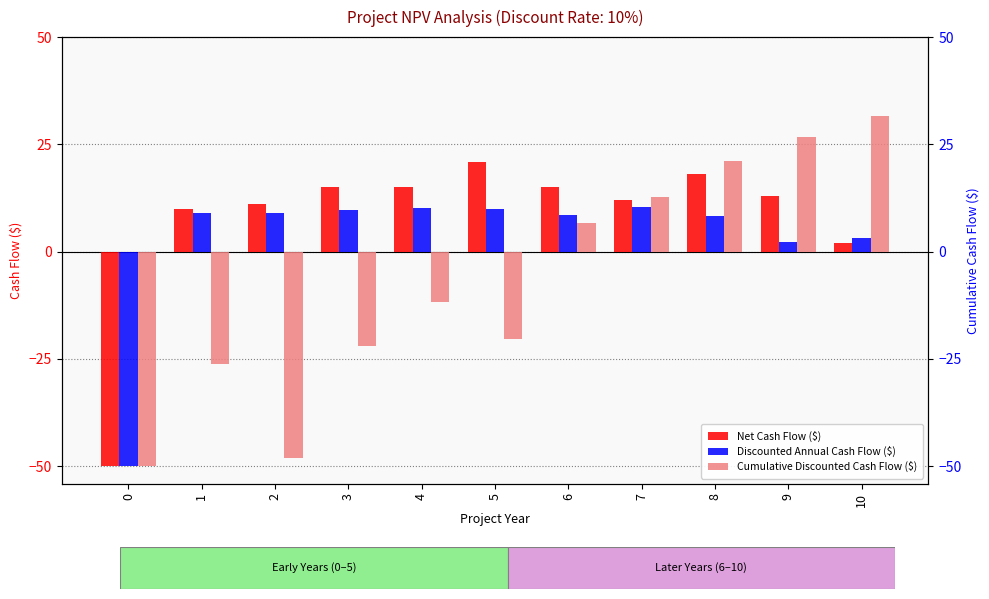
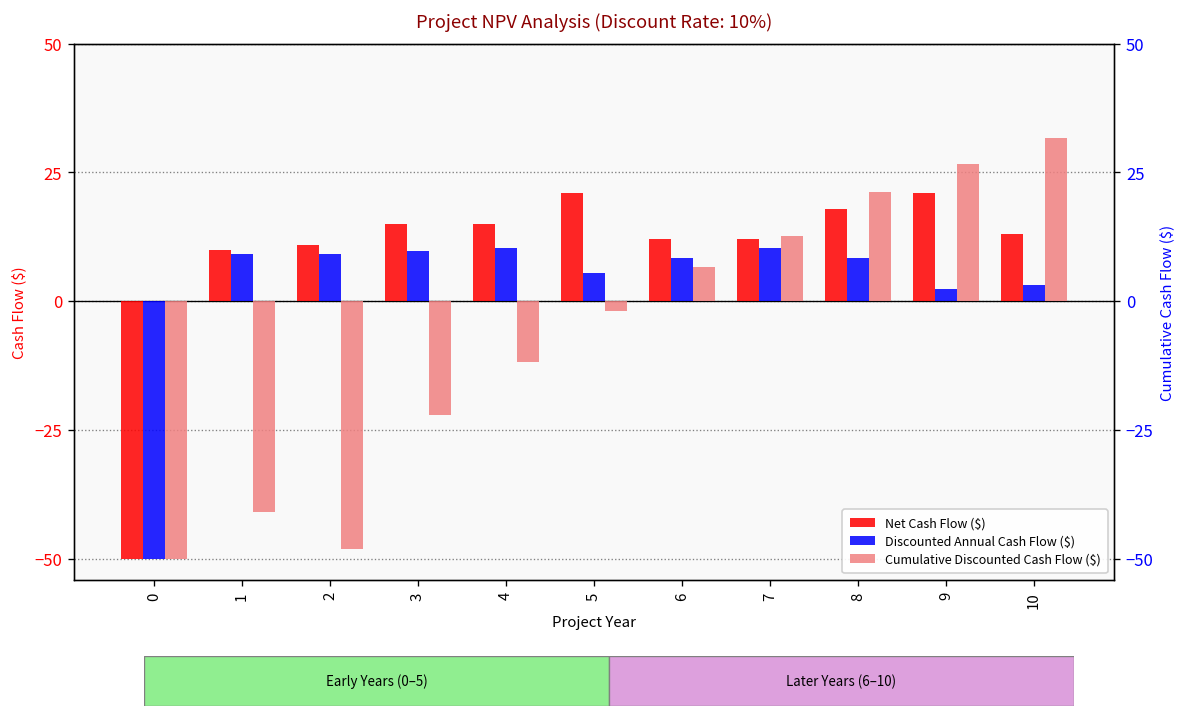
  {
    "Net Cash Flow ($)": {
      "0": -50,
      "1": 10,
      "2": 11,
      "3": 15,
      "4": 15,
      "5": 21,
-     "6": 15,
+     "6": 12,
      "7": 12,
      "8": 18,
-     "9": 13,
-     "10": 2
+     "9": 21,
+     "10": 13
    },
    "Discounted Annual Cash Flow ($)": {
      "0": -50,
      "1": 9,
      "2": 9,
      "3": 10,
      "4": 10,
-     "5": 10,
+     "5": 5,
      "6": 8,
      "7": 10,
      "8": 8,
      "9": 2,
      "10": 3
    },
    "Cumulative Discounted Cash Flow ($)": {
      "0": -50,
-     "1": -26,
+     "1": -41,
      "2": -48,
      "3": -22,
      "4": -12,
-     "5": -20,
+     "5": -2,
      "6": 7,
      "7": 13,
      "8": 21,
      "9": 27,
      "10": 32
    }
  }
